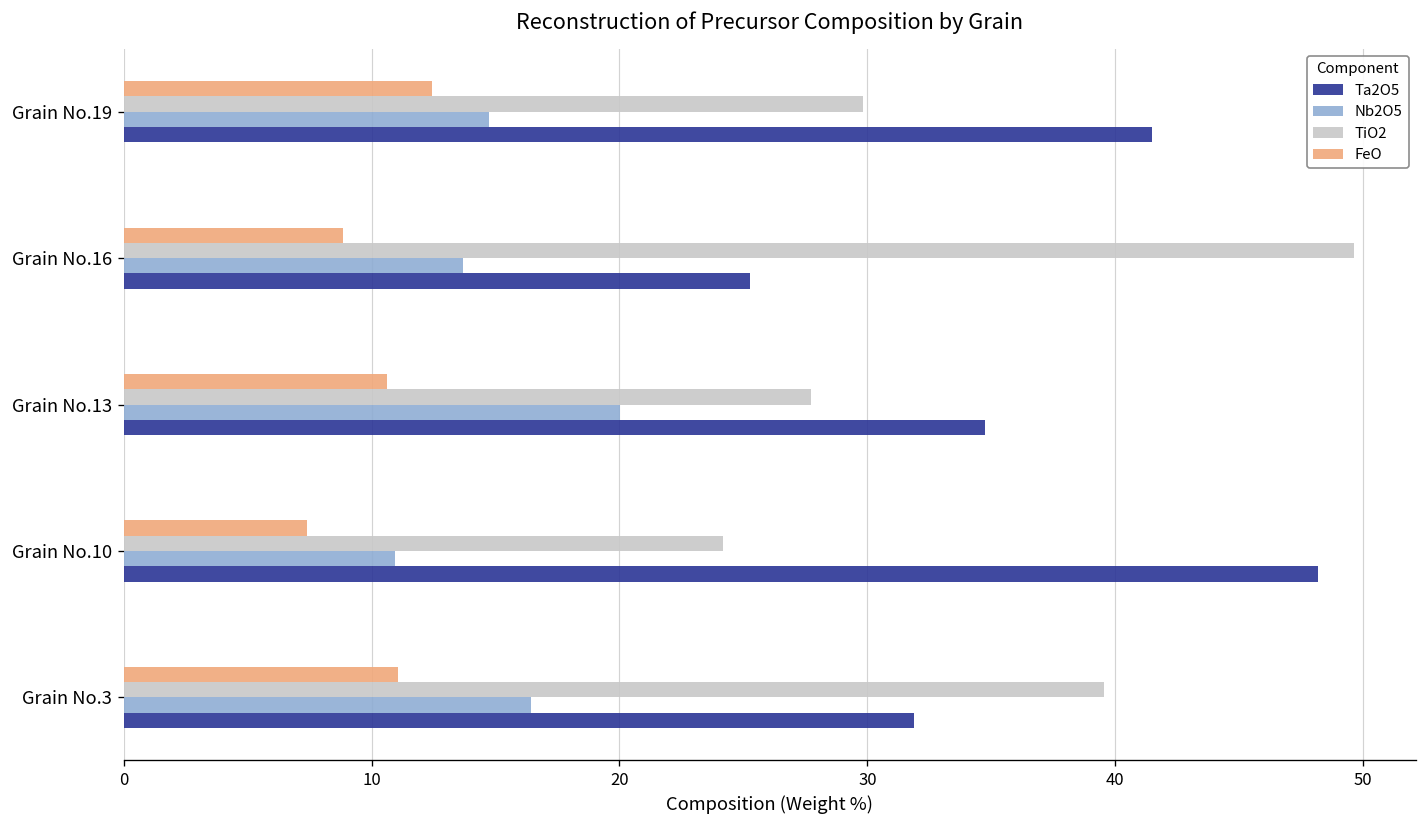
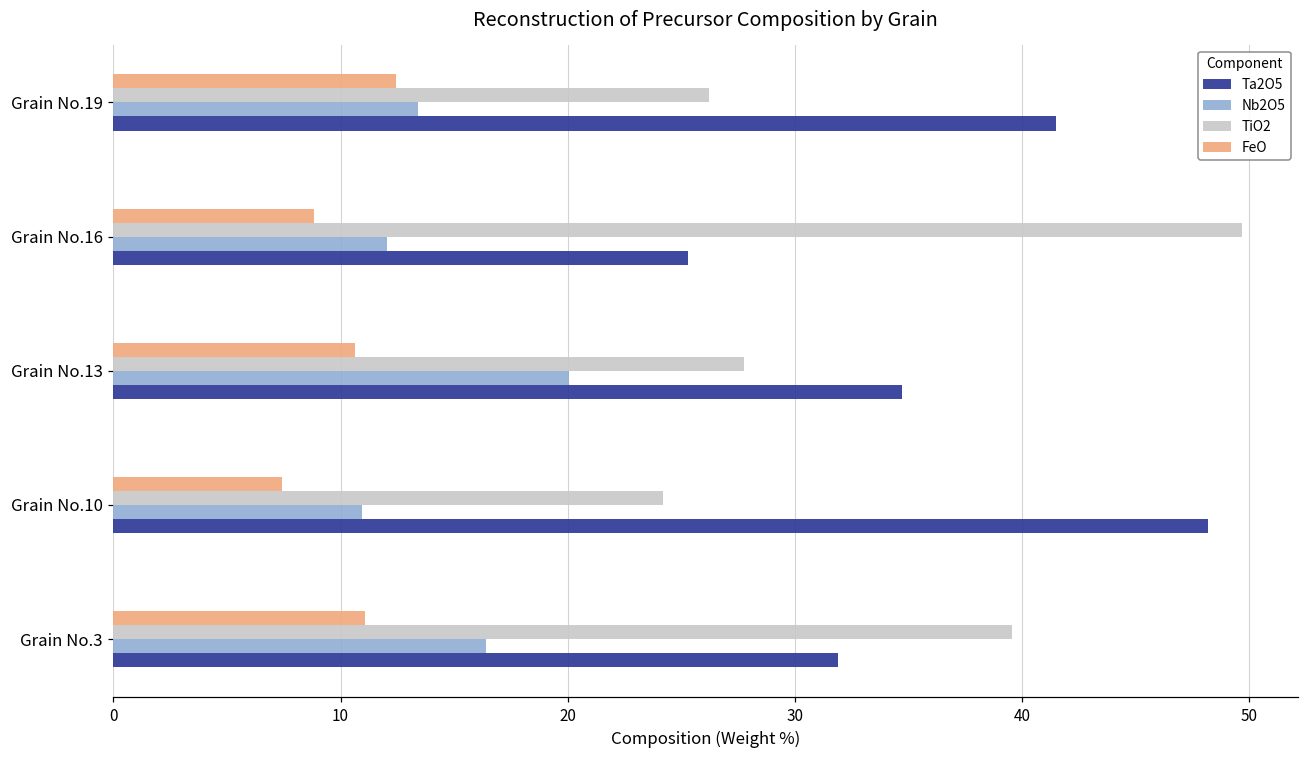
  {
    "Ta2O5": {
      "Grain No.19": 41.5,
      "Grain No.16": 25.3,
      "Grain No.13": 34.7,
      "Grain No.10": 48.2,
      "Grain No.3": 31.9
    },
    "Nb2O5": {
-     "Grain No.19": 14.7,
-     "Grain No.16": 13.7,
+     "Grain No.19": 13.4,
+     "Grain No.16": 12.0,
      "Grain No.13": 20.0,
      "Grain No.10": 11.0,
      "Grain No.3": 16.4
    },
    "TiO2": {
-     "Grain No.19": 29.8,
+     "Grain No.19": 26.2,
      "Grain No.16": 49.7,
      "Grain No.13": 27.7,
      "Grain No.10": 24.2,
      "Grain No.3": 39.6
    },
    "FeO": {
      "Grain No.19": 12.4,
      "Grain No.16": 8.8,
      "Grain No.13": 10.6,
      "Grain No.10": 7.4,
      "Grain No.3": 11.1
    }
  }
